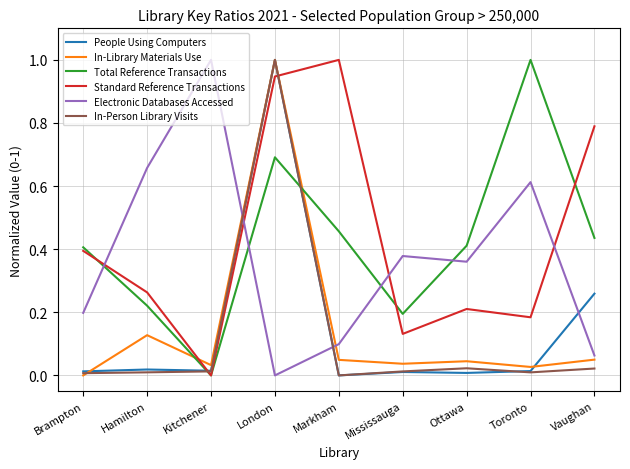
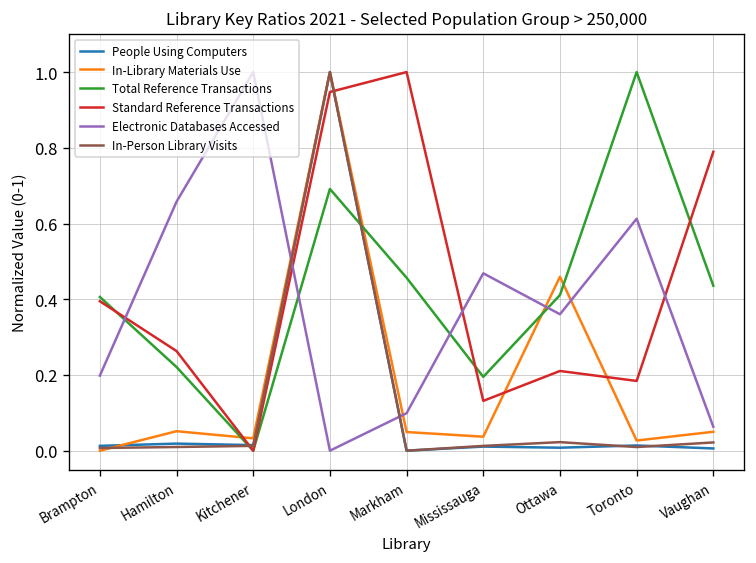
  {
    "People Using Computers": {
      "Hamilton": 0.02,
      "Ottawa": 0.01,
-     "Vaughan": 0.26
+     "Vaughan": 0.01
    },
    "In-Library Materials Use": {
-     "Hamilton": 0.13,
+     "Hamilton": 0.05,
      "Kitchener": 0.03,
      "Markham": 0.05,
      "Mississauga": 0.04,
-     "Ottawa": 0.04,
+     "Ottawa": 0.46,
      "Toronto": 0.03,
      "Vaughan": 0.05
    },
    "Total Reference Transactions": {
      "Brampton": 0.41,
      "Hamilton": 0.22,
      "London": 0.69,
      "Markham": 0.46,
      "Mississauga": 0.20,
      "Ottawa": 0.41,
      "Toronto": 1.00,
      "Vaughan": 0.44
    },
    "Standard Reference Transactions": {
      "Brampton": 0.39,
      "Hamilton": 0.26,
      "London": 0.95,
      "Markham": 1.00,
      "Mississauga": 0.13,
      "Ottawa": 0.21,
      "Toronto": 0.18,
      "Vaughan": 0.79
    },
    "Electronic Databases Accessed": {
      "Brampton": 0.20,
      "Hamilton": 0.66,
      "London": 0.00,
      "Markham": 0.10,
-     "Mississauga": 0.38,
+     "Mississauga": 0.47,
      "Ottawa": 0.36,
      "Toronto": 0.61,
      "Vaughan": 0.06
    },
    "In-Person Library Visits": {
      "Hamilton": 0.01,
      "Ottawa": 0.02,
      "Vaughan": 0.02
    }
  }
